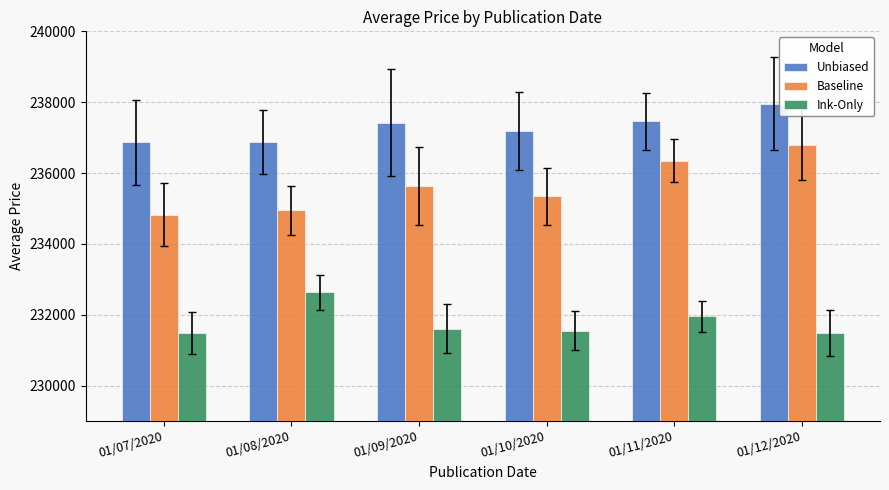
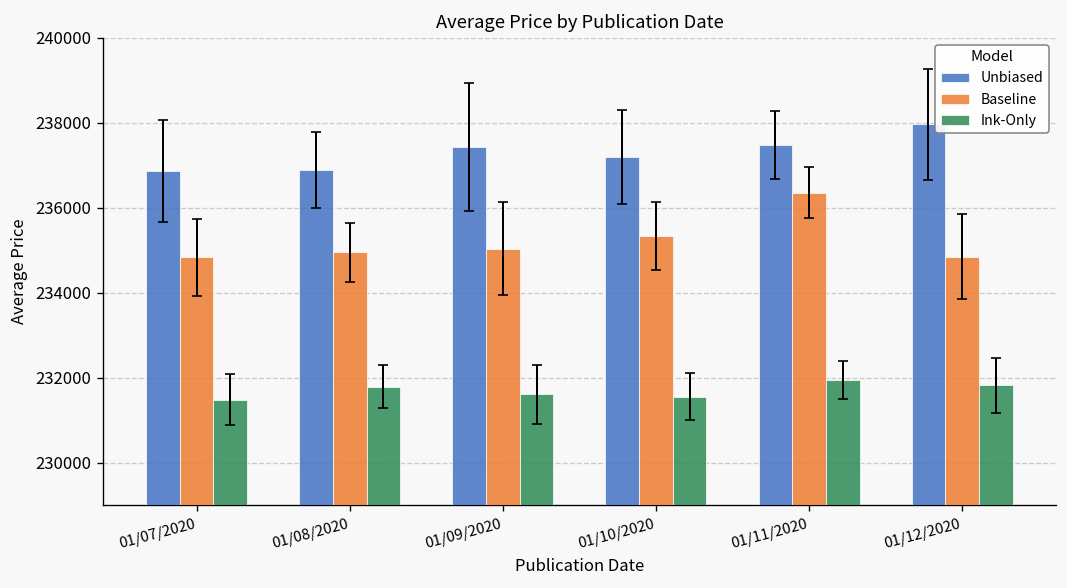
  {
    "Baseline": {
      "01/07/2020": 234800,
      "01/08/2020": 234900,
-     "01/09/2020": 235600,
+     "01/09/2020": 235000,
      "01/10/2020": 235300,
      "01/11/2020": 236400,
-     "01/12/2020": 236800
+     "01/12/2020": 234900
    },
    "Ink-Only": {
      "01/07/2020": 231500,
-     "01/08/2020": 232600,
+     "01/08/2020": 231800,
      "01/09/2020": 231600,
      "01/10/2020": 231600,
      "01/11/2020": 232000,
-     "01/12/2020": 231500
+     "01/12/2020": 231800
    }
  }
